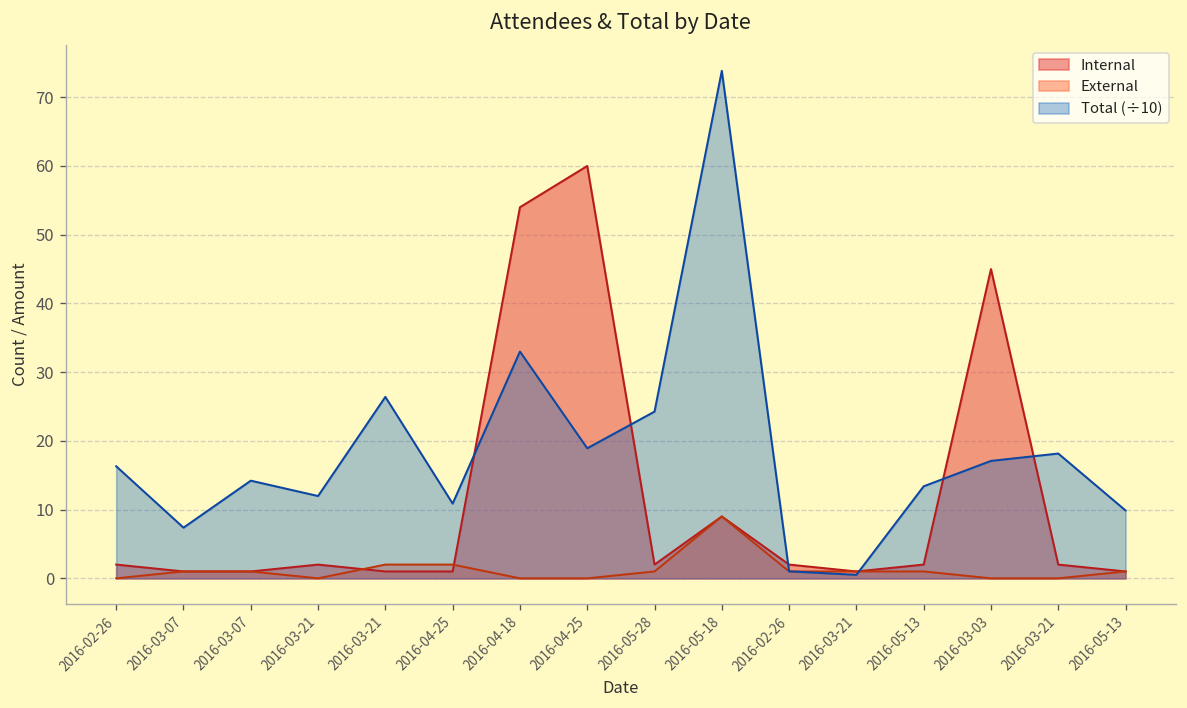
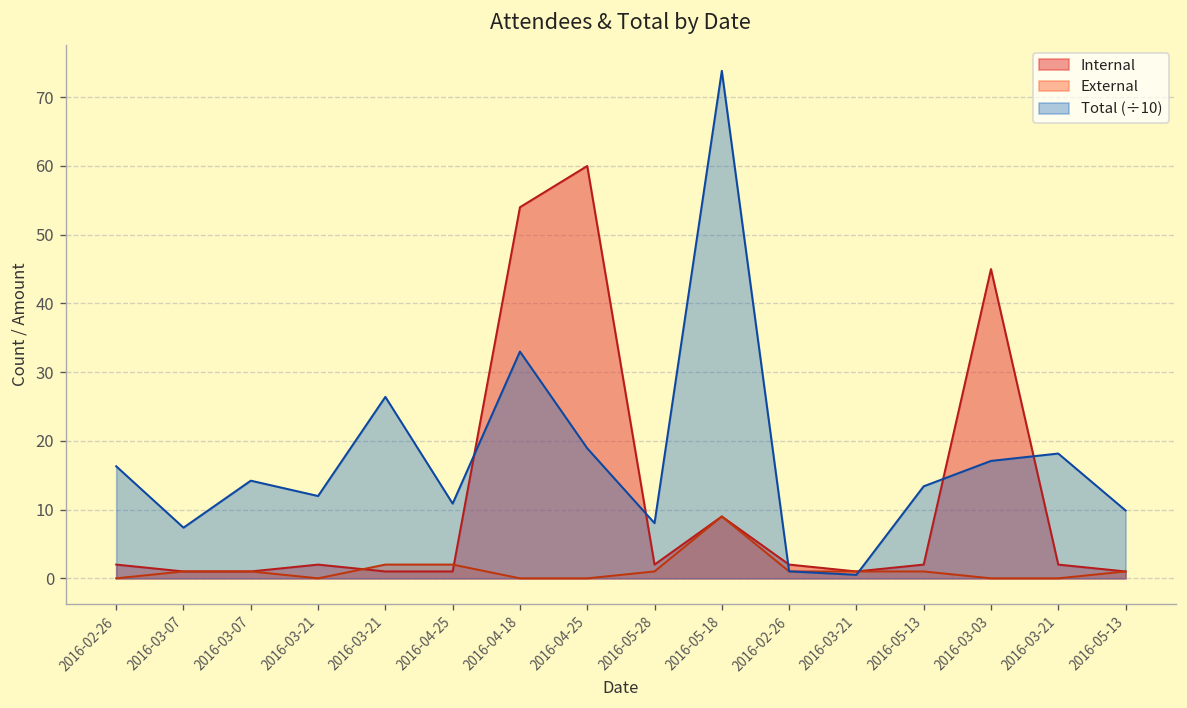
  {
    "Total (÷10)": {
      "2016-04-18": 33,
-     "2016-05-28": 24,
+     "2016-05-28": 8,
      "2016-05-18": 74,
      "2016-03-03": 17
    }
  }
